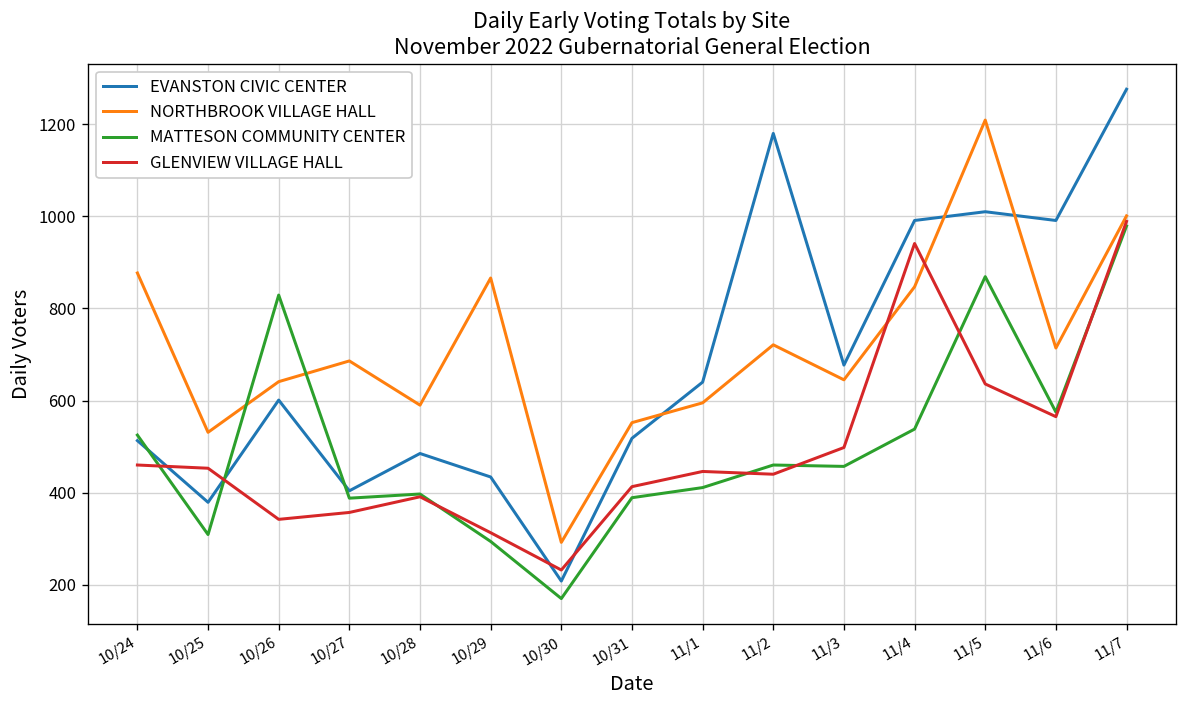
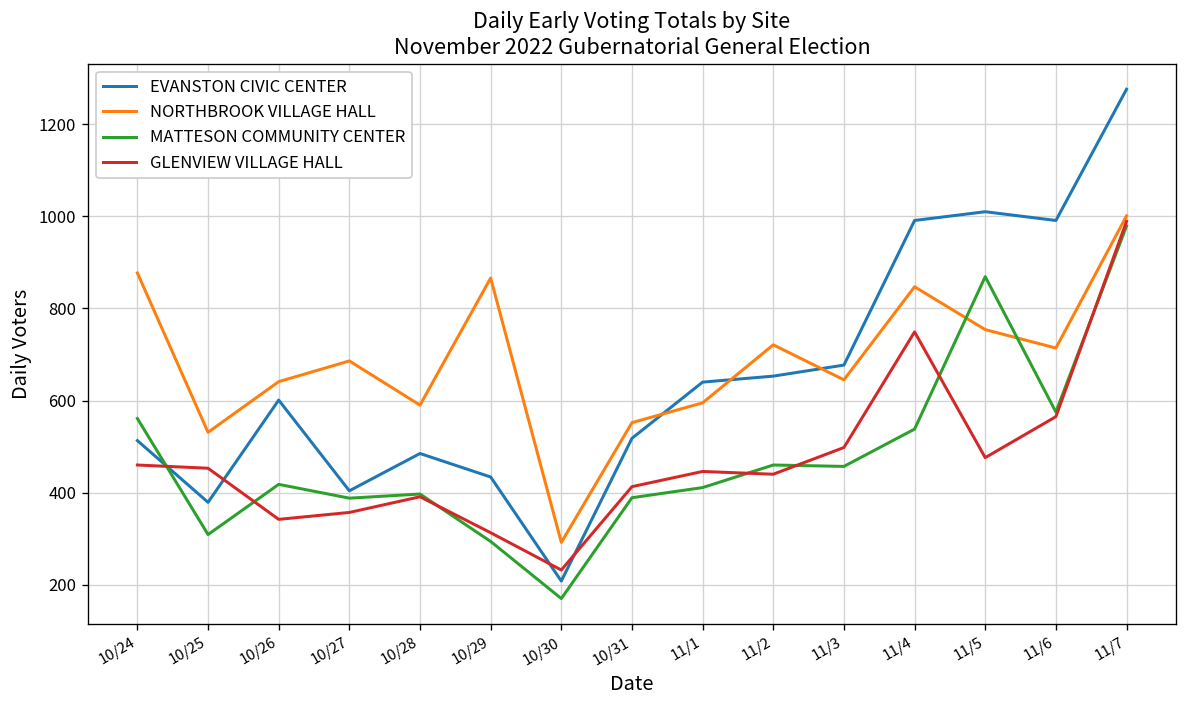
  {
    "EVANSTON CIVIC CENTER": {
      "10/24": 510,
      "10/25": 380,
      "10/26": 600,
      "10/27": 400,
      "10/28": 490,
      "10/29": 430,
      "10/30": 210,
      "10/31": 520,
      "11/1": 640,
-     "11/2": 1180,
+     "11/2": 650,
      "11/3": 680,
      "11/4": 990,
      "11/5": 1010,
      "11/6": 990,
      "11/7": 1280
    },
    "NORTHBROOK VILLAGE HALL": {
      "10/24": 880,
      "10/25": 530,
      "10/26": 640,
      "10/27": 690,
      "10/28": 590,
      "10/29": 870,
      "10/30": 290,
      "10/31": 550,
      "11/1": 600,
      "11/2": 720,
      "11/3": 650,
      "11/4": 850,
-     "11/5": 1210,
+     "11/5": 750,
      "11/6": 710,
      "11/7": 1000
    },
    "MATTESON COMMUNITY CENTER": {
-     "10/24": 530,
+     "10/24": 560,
      "10/25": 310,
-     "10/26": 830,
+     "10/26": 420,
      "10/27": 390,
      "10/29": 290,
      "10/30": 170,
      "10/31": 390,
      "11/1": 410,
      "11/2": 460,
      "11/3": 460,
      "11/4": 540,
      "11/5": 870,
      "11/6": 580,
      "11/7": 980
    },
    "GLENVIEW VILLAGE HALL": {
      "10/24": 460,
      "10/25": 450,
      "10/26": 340,
      "10/27": 360,
      "10/29": 310,
      "10/30": 230,
      "10/31": 410,
      "11/1": 450,
      "11/2": 440,
      "11/3": 500,
-     "11/4": 940,
-     "11/5": 640,
+     "11/4": 750,
+     "11/5": 480,
      "11/6": 570,
      "11/7": 990
    }
  }
